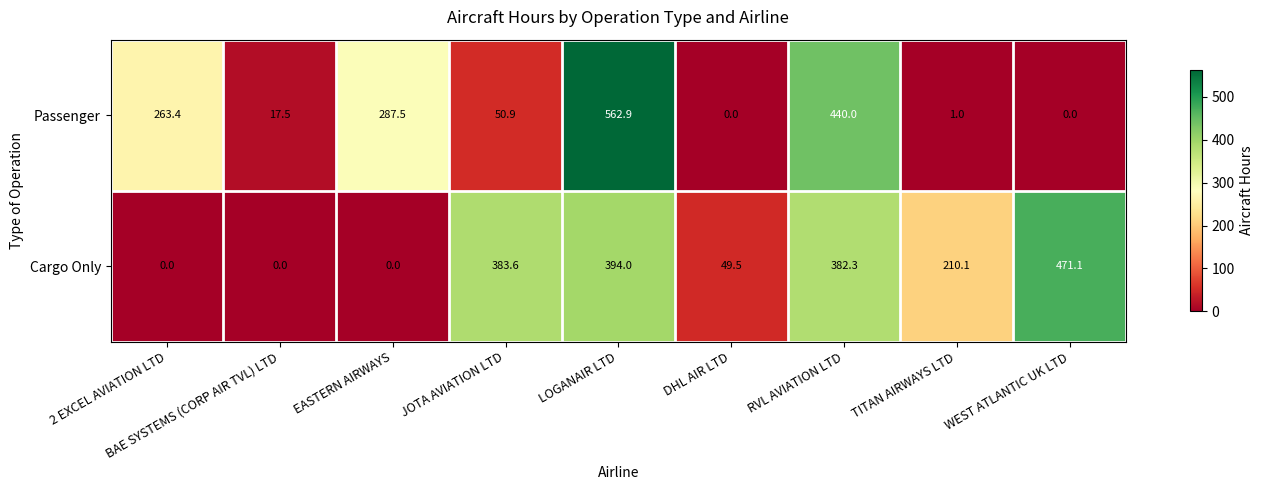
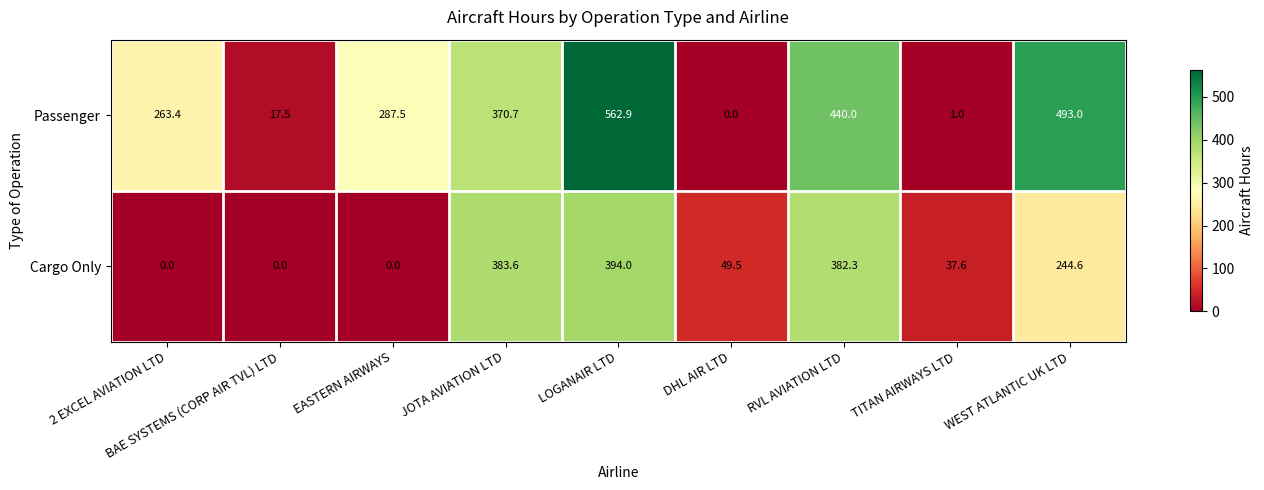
  {
    "Passenger": {
      "2 EXCEL AVIATION LTD": 263.4,
      "BAE SYSTEMS (CORP AIR TVL) LTD": 17.5,
      "EASTERN AIRWAYS": 287.5,
-     "JOTA AVIATION LTD": 50.9,
+     "JOTA AVIATION LTD": 370.7,
      "LOGANAIR LTD": 562.9,
      "DHL AIR LTD": 0.0,
      "RVL AVIATION LTD": 440.0,
      "TITAN AIRWAYS LTD": 1.0,
-     "WEST ATLANTIC UK LTD": 0.0
+     "WEST ATLANTIC UK LTD": 493.0
    },
    "Cargo Only": {
      "2 EXCEL AVIATION LTD": 0.0,
      "BAE SYSTEMS (CORP AIR TVL) LTD": 0.0,
      "EASTERN AIRWAYS": 0.0,
      "JOTA AVIATION LTD": 383.6,
      "LOGANAIR LTD": 394.0,
      "DHL AIR LTD": 49.5,
      "RVL AVIATION LTD": 382.3,
-     "TITAN AIRWAYS LTD": 210.1,
-     "WEST ATLANTIC UK LTD": 471.1
+     "TITAN AIRWAYS LTD": 37.6,
+     "WEST ATLANTIC UK LTD": 244.6
    }
  }
